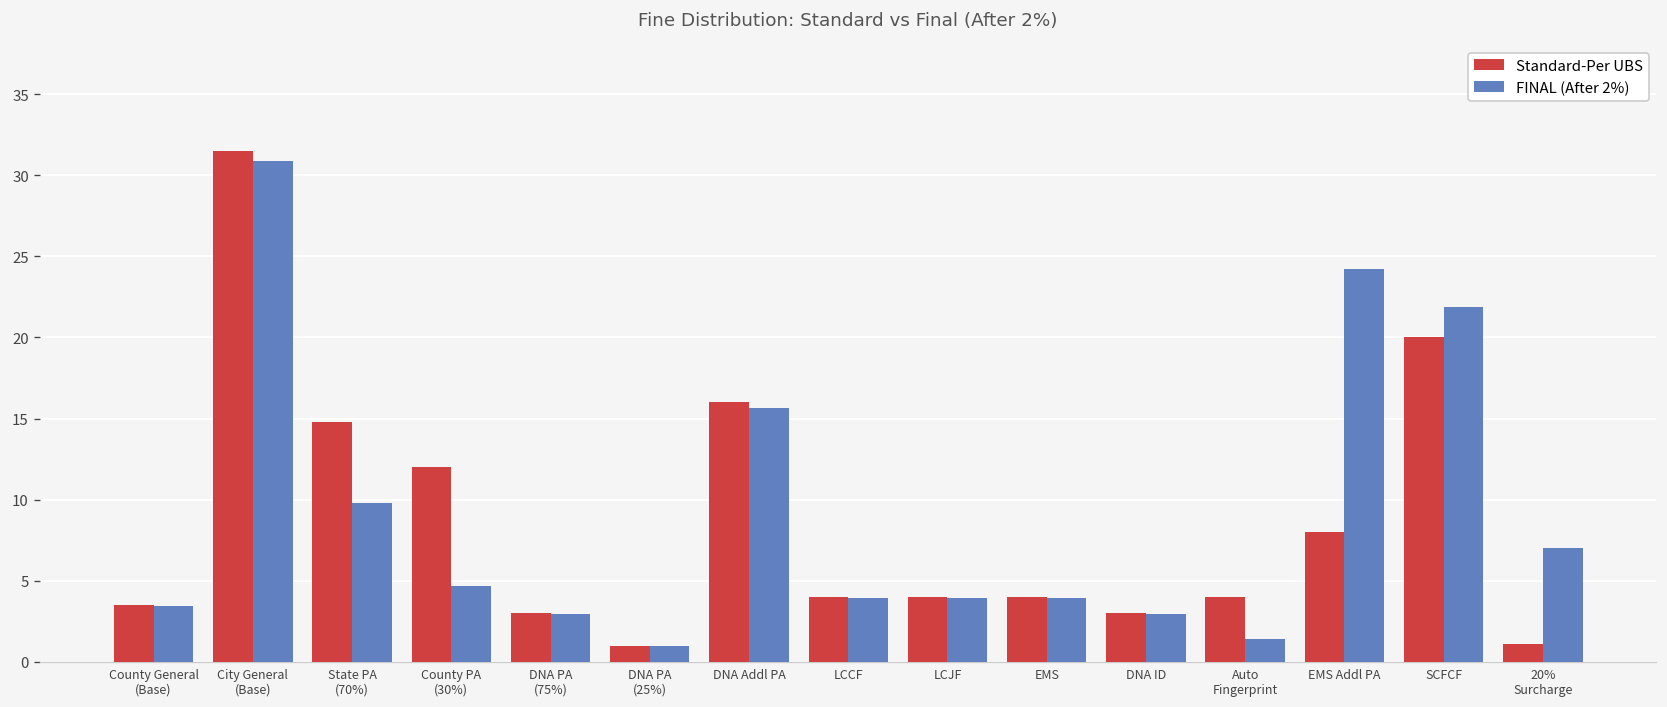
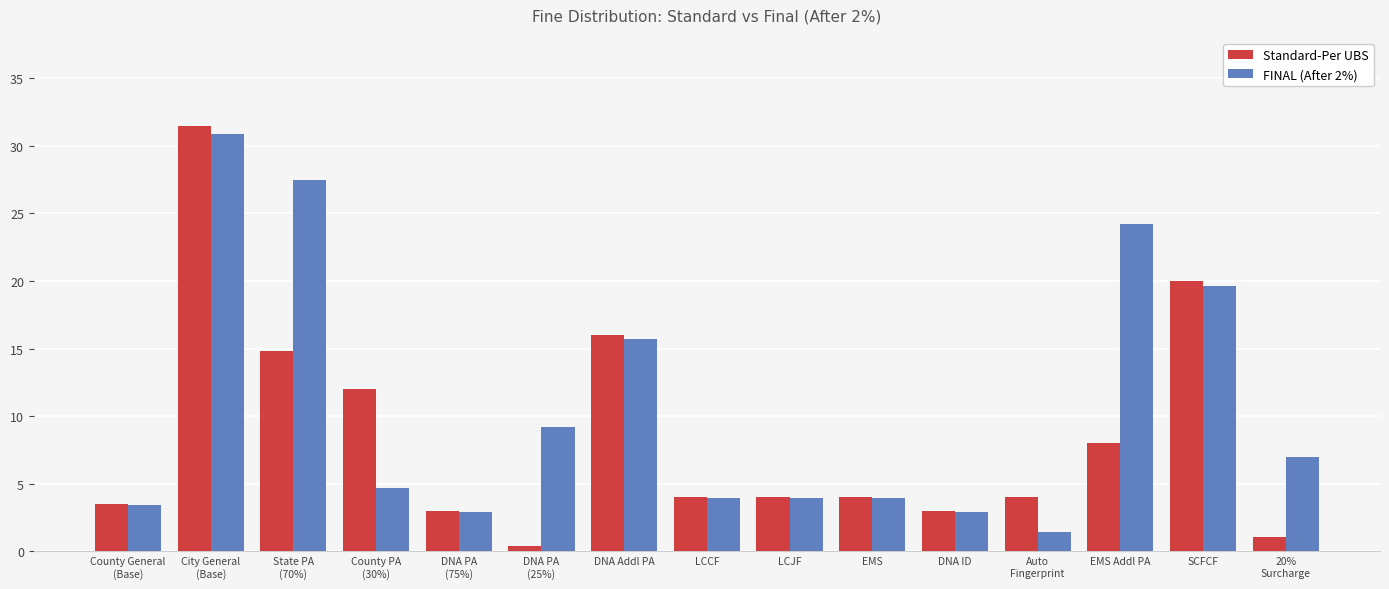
  {
    "Standard-Per UBS": {
      "County General (Base)": 3.5,
      "City General (Base)": 31.5,
      "State PA (70%)": 14.8,
      "County PA (30%)": 12.0,
      "DNA PA (75%)": 3.0,
-     "DNA PA (25%)": 1.0,
+     "DNA PA (25%)": 0.4,
      "DNA Addl PA": 16.0,
      "LCCF": 4.0,
      "LCJF": 4.0,
      "EMS": 4.0,
      "DNA ID": 3.0,
      "Auto Fingerprint": 4.0,
      "EMS Addl PA": 8.0,
      "SCFCF": 20.0,
      "20% Surcharge": 1.1
    },
    "FINAL (After 2%)": {
      "County General (Base)": 3.4,
      "City General (Base)": 30.9,
-     "State PA (70%)": 9.8,
+     "State PA (70%)": 27.4,
      "County PA (30%)": 4.7,
      "DNA PA (75%)": 2.9,
-     "DNA PA (25%)": 1.0,
+     "DNA PA (25%)": 9.2,
      "DNA Addl PA": 15.7,
      "LCCF": 3.9,
      "LCJF": 3.9,
      "EMS": 3.9,
      "DNA ID": 2.9,
      "Auto Fingerprint": 1.4,
      "EMS Addl PA": 24.2,
-     "SCFCF": 21.9,
+     "SCFCF": 19.6,
      "20% Surcharge": 7.0
    }
  }
